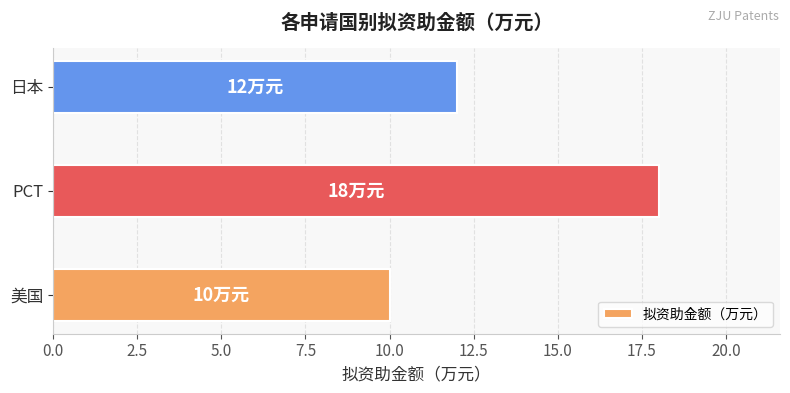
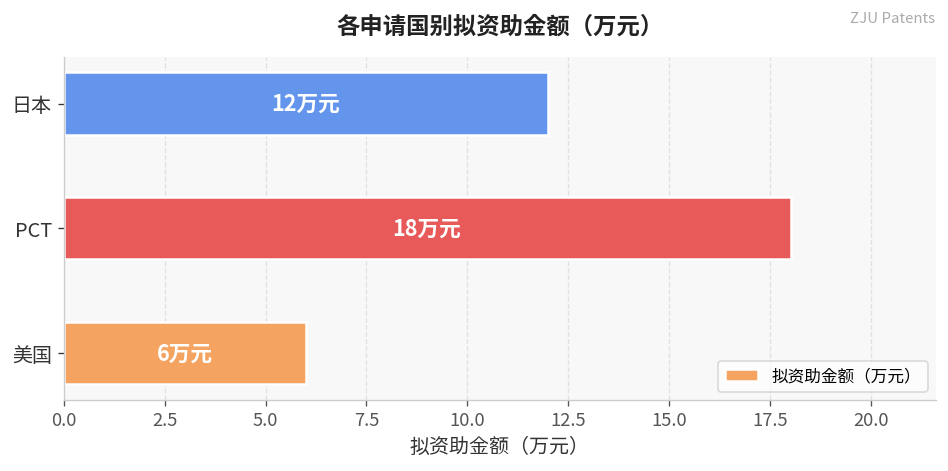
  {
    "日本": 12,
    "PCT": 18,
-   "美国": 10
+   "美国": 6
  }
